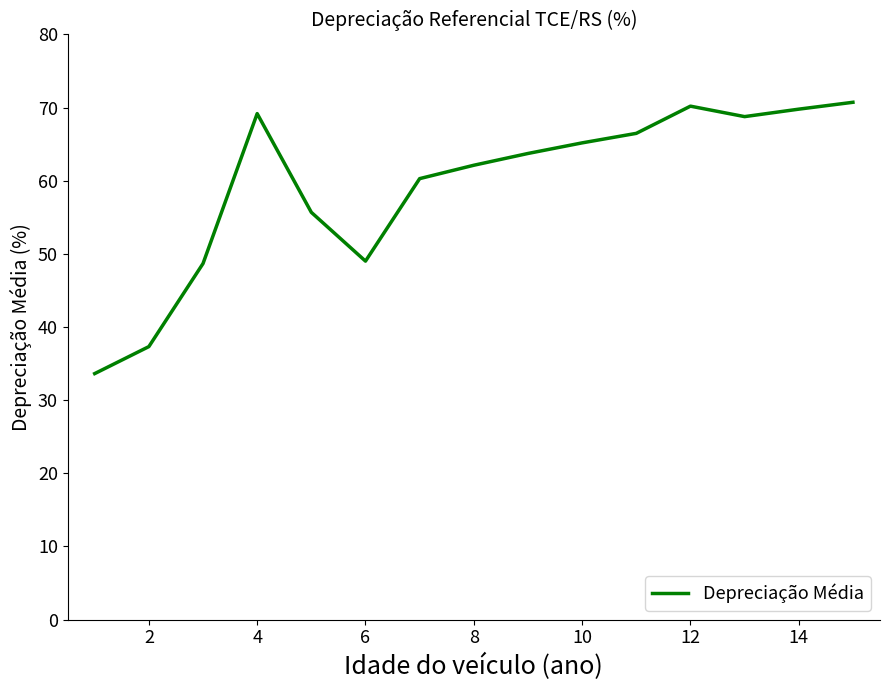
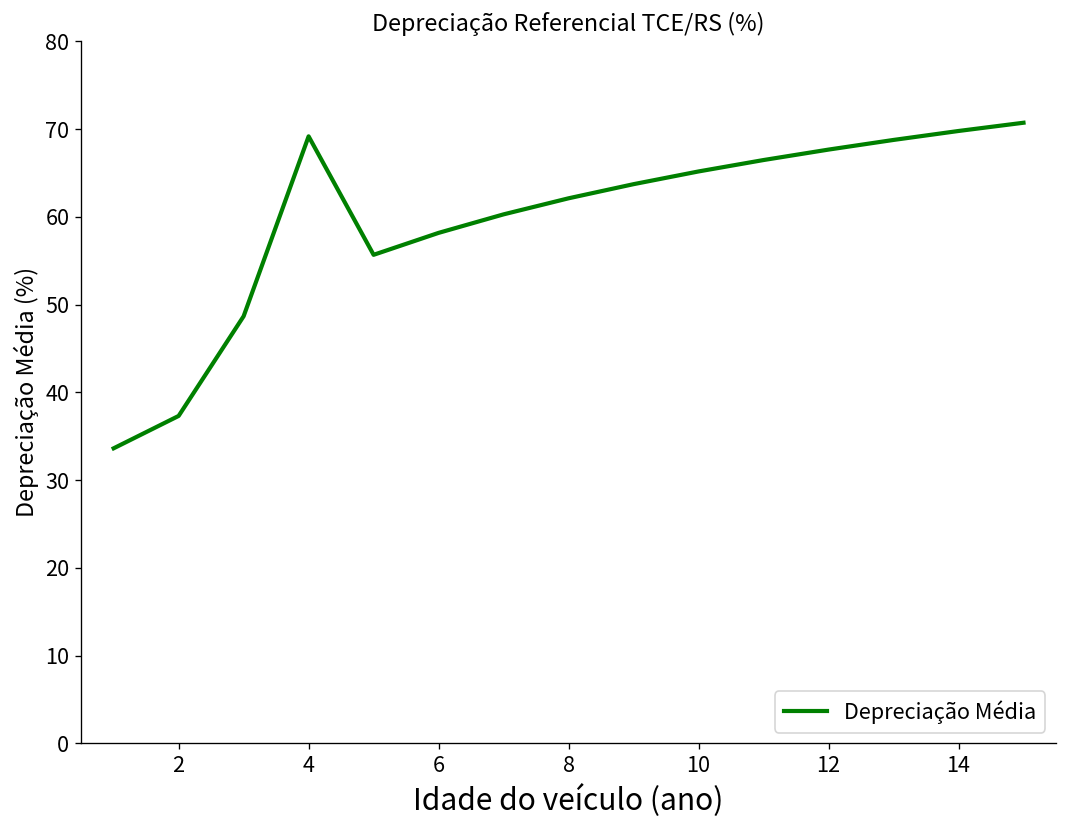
  {
    "2": 37,
    "4": 69,
-   "6": 49,
+   "6": 58,
    "8": 62,
    "10": 65,
-   "12": 70,
+   "12": 68,
    "14": 70
  }
